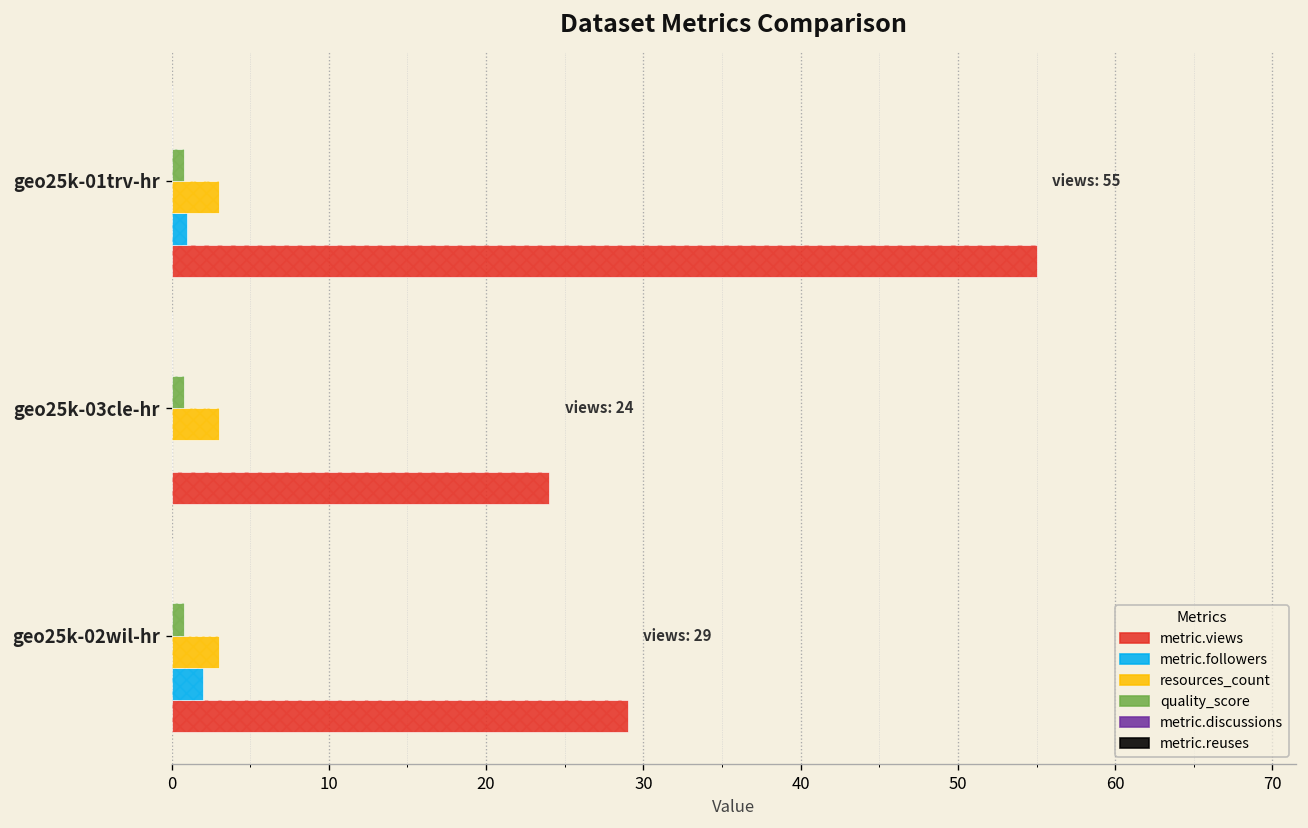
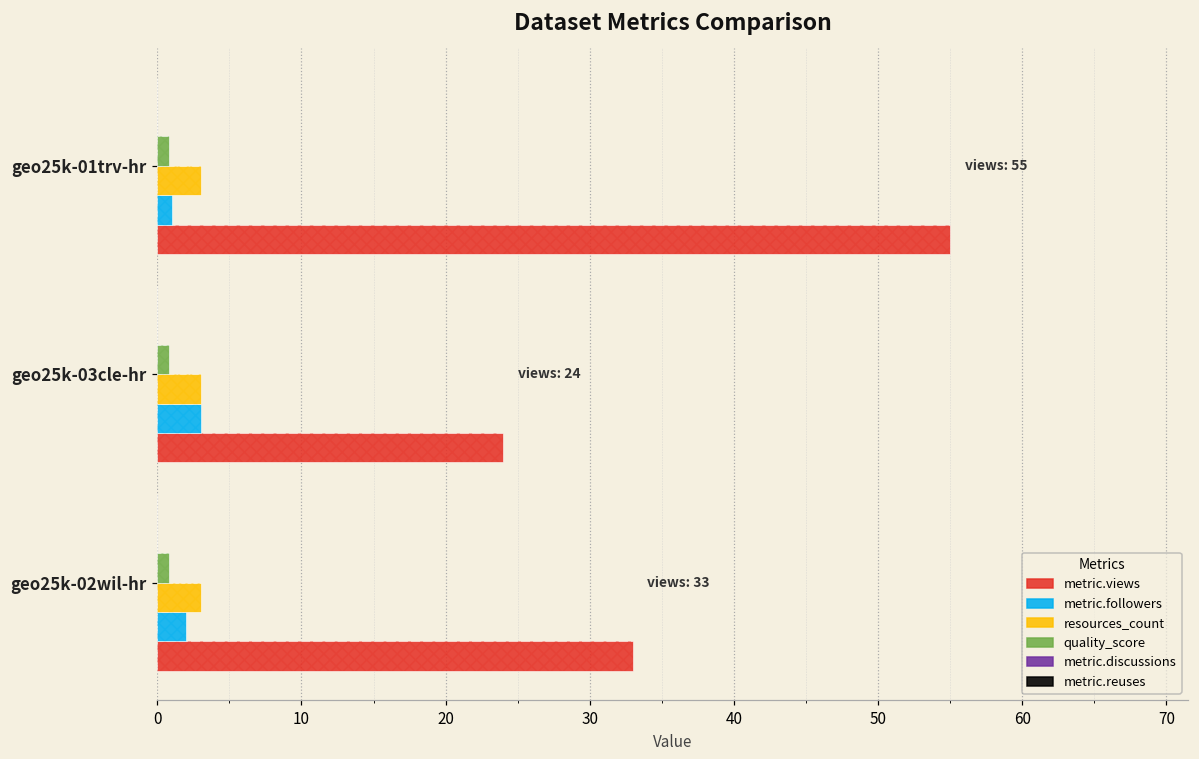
  {
    "metric.views": {
-     "geo25k-02wil-hr": 29
+     "geo25k-02wil-hr": 33
    },
    "metric.followers": {
      "geo25k-01trv-hr": 1,
-     "geo25k-03cle-hr": 0,
+     "geo25k-03cle-hr": 3,
      "geo25k-02wil-hr": 2
    },
    "resources_count": {
      "geo25k-01trv-hr": 3,
      "geo25k-03cle-hr": 3,
      "geo25k-02wil-hr": 3
    },
    "quality_score": {
      "geo25k-01trv-hr": 0.8,
      "geo25k-03cle-hr": 0.8,
      "geo25k-02wil-hr": 0.8
    },
    "metric.discussions": {
      "geo25k-01trv-hr": 0,
      "geo25k-03cle-hr": 0,
      "geo25k-02wil-hr": 0
    },
    "metric.reuses": {
      "geo25k-01trv-hr": 0,
      "geo25k-03cle-hr": 0,
      "geo25k-02wil-hr": 0
    }
  }
